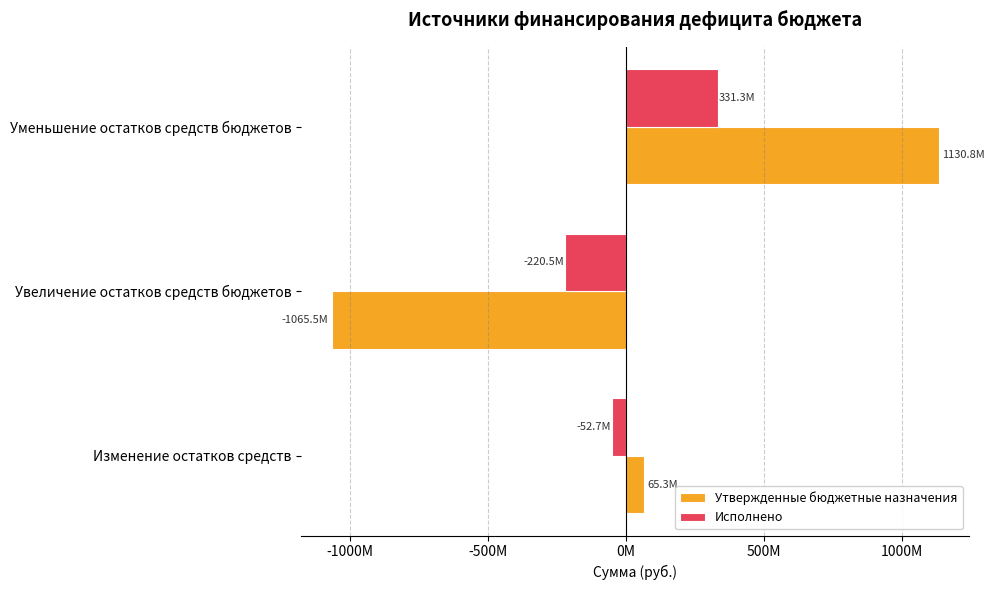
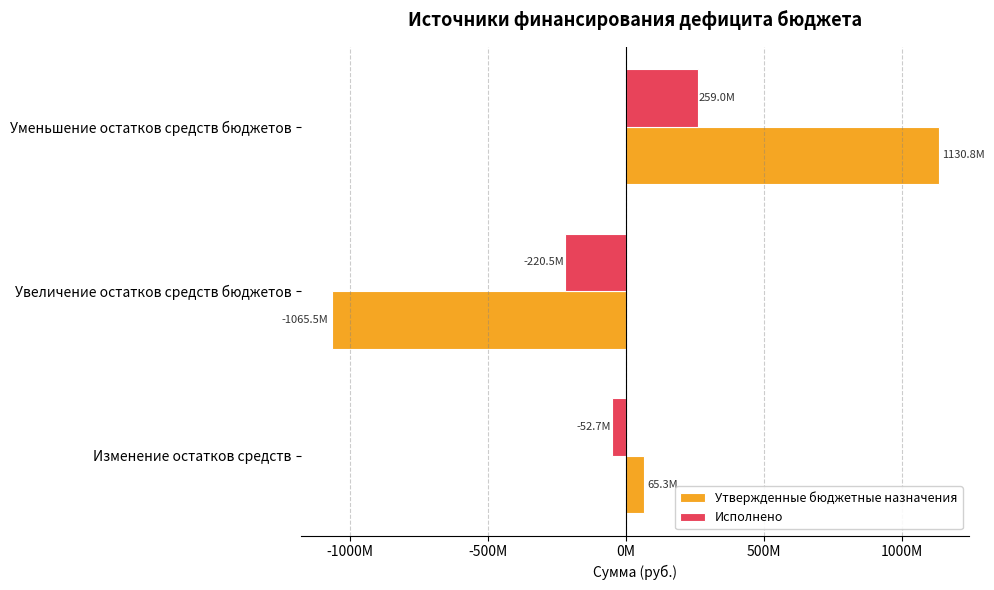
  {
    "Утвержденные бюджетные назначения": {
      "Уменьшение остатков средств бюджетов": "1130.8M",
      "Увеличение остатков средств бюджетов": "-1065.5M"
    },
    "Исполнено": {
-     "Уменьшение остатков средств бюджетов": "331.3M",
+     "Уменьшение остатков средств бюджетов": "259.0M",
      "Увеличение остатков средств бюджетов": "-220.5M",
      "Изменение остатков средств": "-52.7M"
    }
  }
